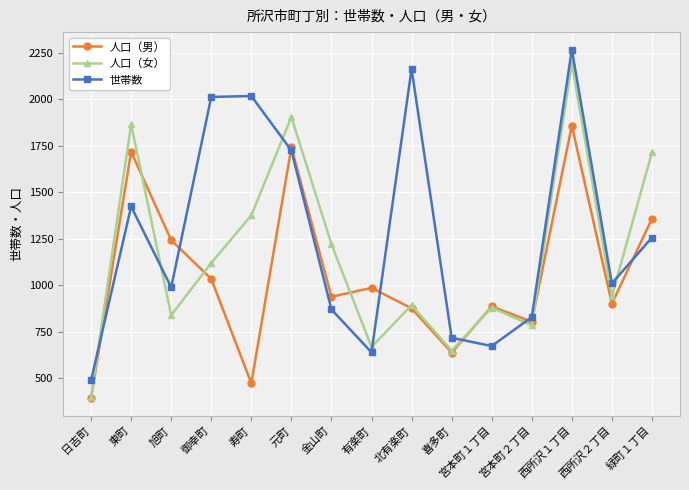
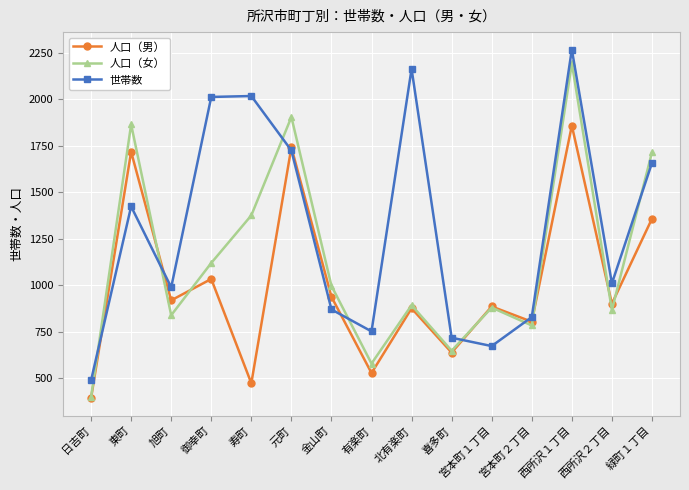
  {
    "人口（男）": {
      "東町": 1720,
-     "旭町": 1240,
+     "旭町": 920,
      "御幸町": 1030,
      "寿町": 470,
      "元町": 1740,
      "金山町": 940,
-     "有楽町": 990,
+     "有楽町": 530,
      "北有楽町": 880,
      "宮本町２丁目": 800,
      "西所沢１丁目": 1860,
      "西所沢２丁目": 900,
      "緑町１丁目": 1360
    },
    "人口（女）": {
      "東町": 1870,
      "旭町": 840,
      "御幸町": 1120,
      "寿町": 1380,
      "元町": 1910,
-     "金山町": 1220,
-     "有楽町": 670,
+     "金山町": 1000,
+     "有楽町": 580,
      "北有楽町": 890,
      "宮本町２丁目": 780,
      "西所沢１丁目": 2190,
-     "西所沢２丁目": 940,
+     "西所沢２丁目": 870,
      "緑町１丁目": 1720
    },
    "世帯数": {
      "日吉町": 490,
      "東町": 1420,
      "旭町": 990,
      "御幸町": 2010,
      "寿町": 2020,
      "元町": 1730,
      "金山町": 870,
-     "有楽町": 640,
+     "有楽町": 750,
      "北有楽町": 2160,
      "喜多町": 720,
      "宮本町１丁目": 670,
      "宮本町２丁目": 830,
      "西所沢１丁目": 2270,
      "西所沢２丁目": 1010,
-     "緑町１丁目": 1260
+     "緑町１丁目": 1660
    }
  }
